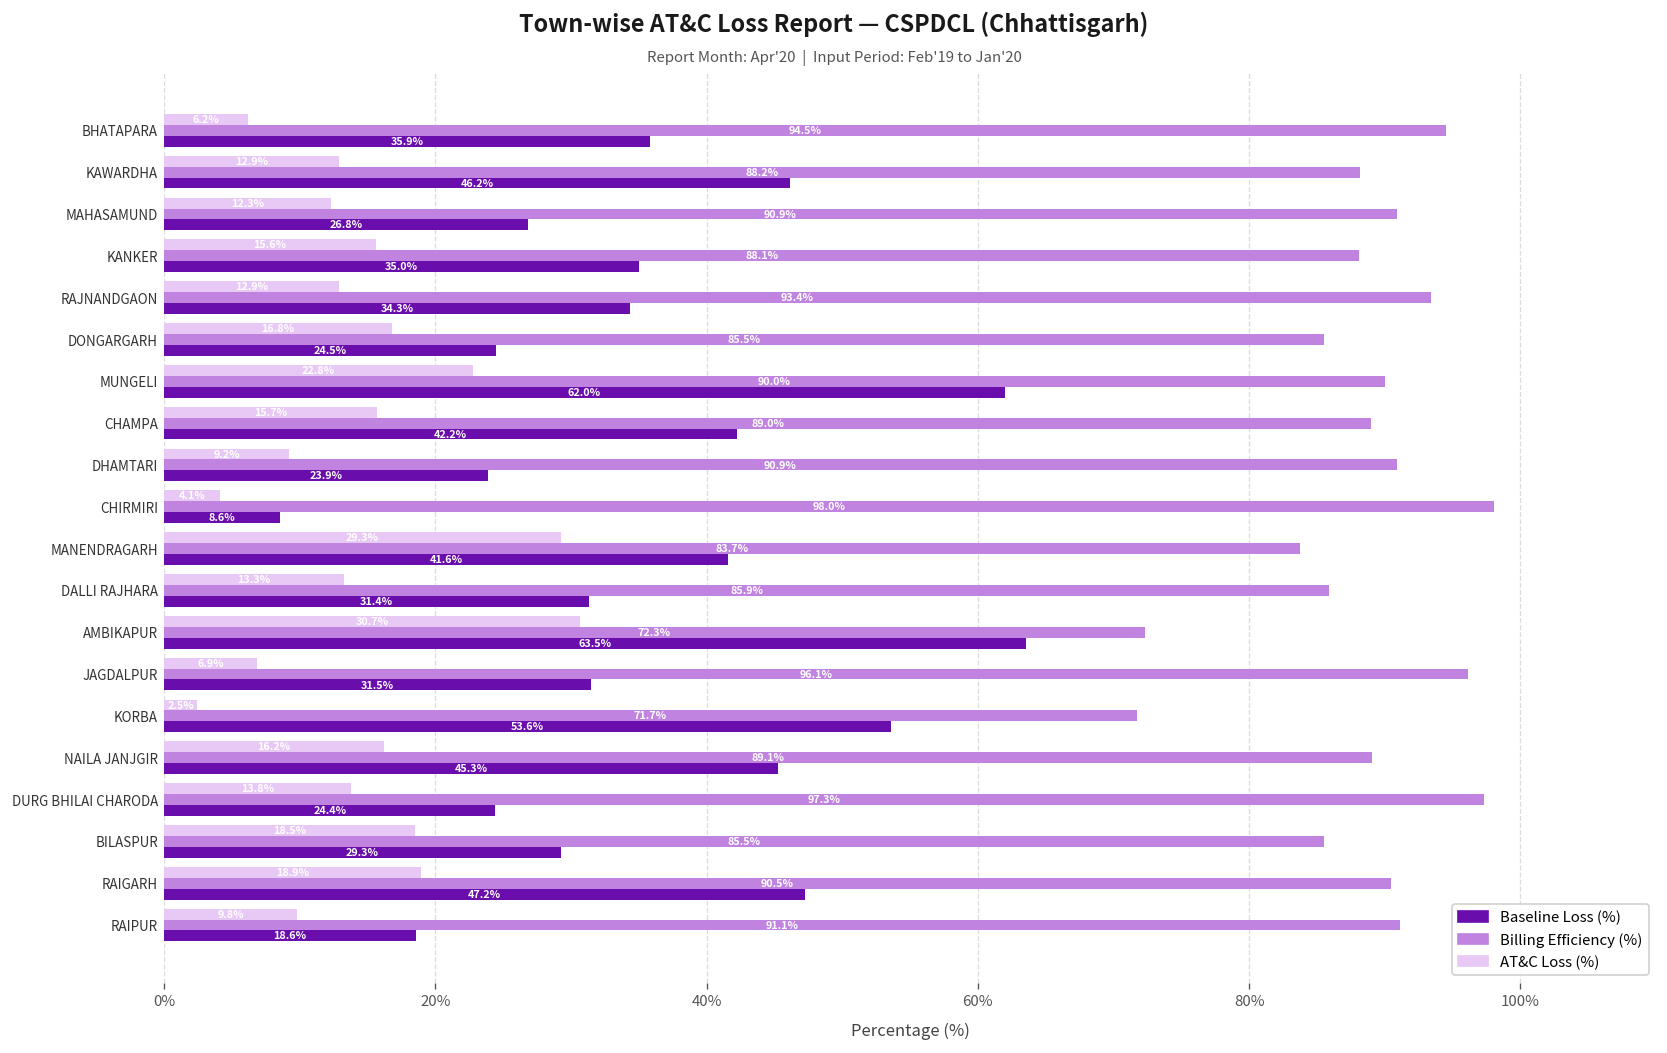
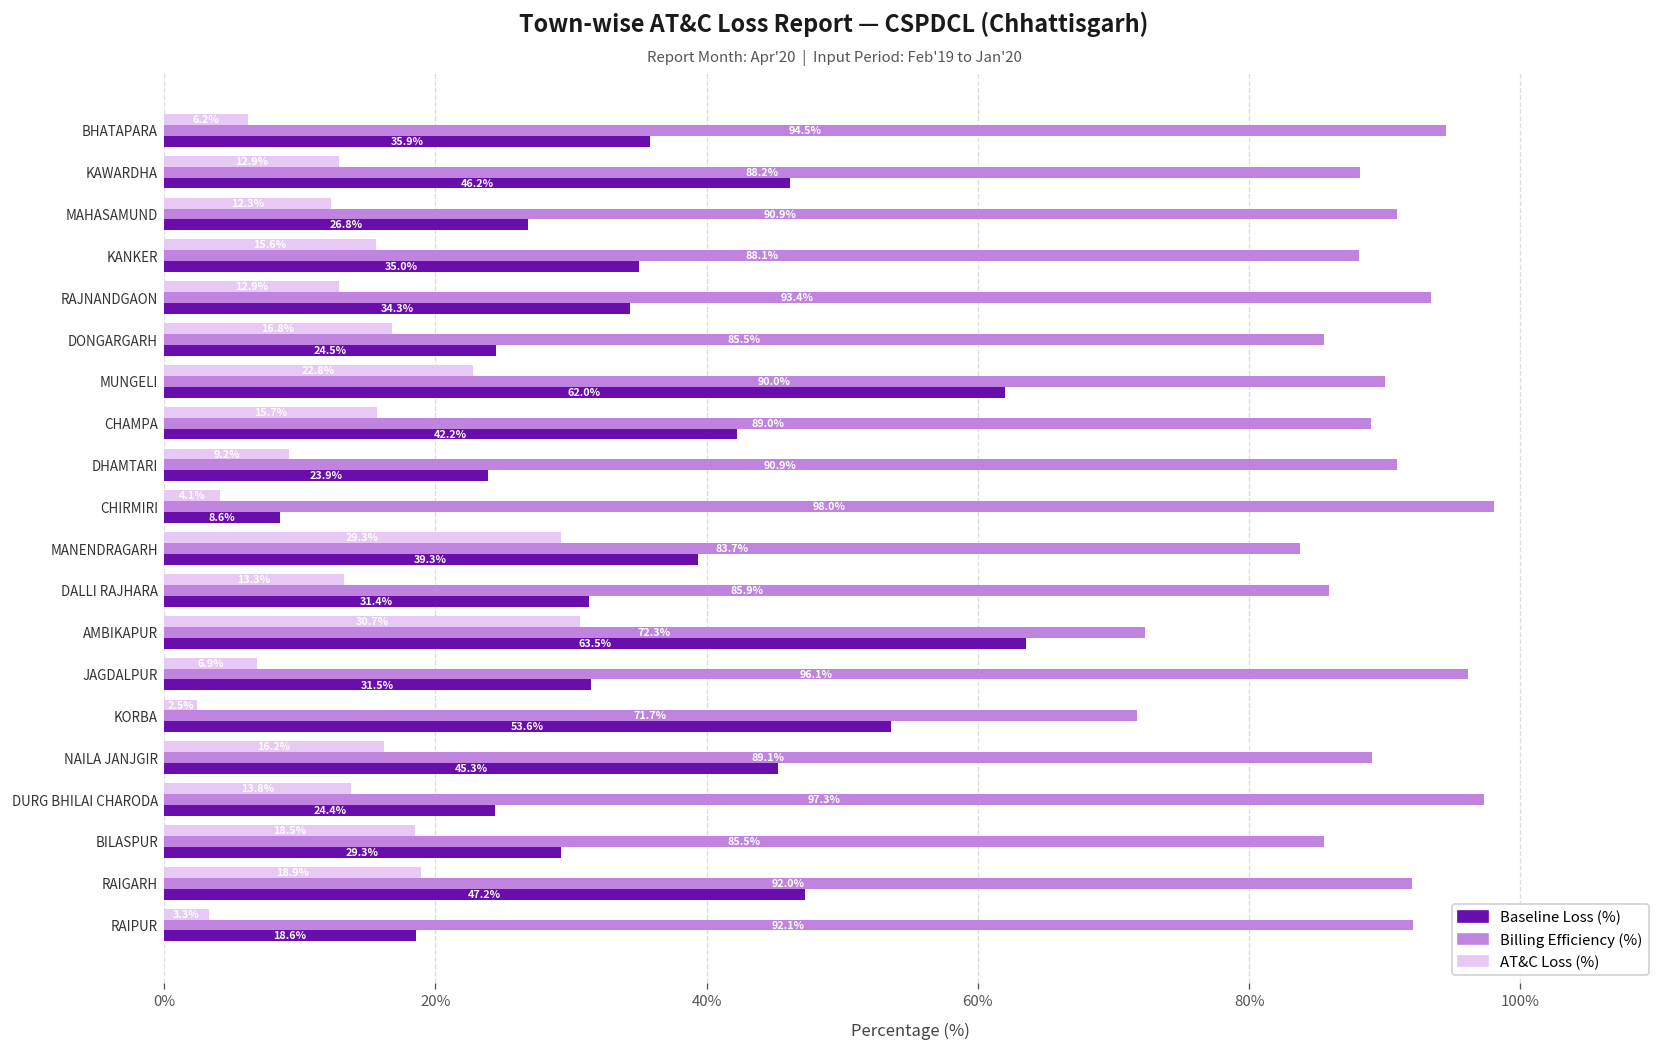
  {
    "Baseline Loss (%)": {
      "BHATAPARA": "35.9%",
      "KAWARDHA": "46.2%",
      "MAHASAMUND": "26.8%",
      "KANKER": "35.0%",
      "RAJNANDGAON": "34.3%",
      "DONGARGARH": "24.5%",
      "MUNGELI": "62.0%",
      "CHAMPA": "42.2%",
      "DHAMTARI": "23.9%",
      "CHIRMIRI": "8.6%",
-     "MANENDRAGARH": "41.6%",
+     "MANENDRAGARH": "39.3%",
      "DALLI RAJHARA": "31.4%",
      "AMBIKAPUR": "63.5%",
      "JAGDALPUR": "31.5%",
      "KORBA": "53.6%",
      "NAILA JANJGIR": "45.3%",
      "DURG BHILAI CHARODA": "24.4%",
      "BILASPUR": "29.3%",
      "RAIGARH": "47.2%",
      "RAIPUR": "18.6%"
    },
    "Billing Efficiency (%)": {
      "BHATAPARA": "94.5%",
      "KAWARDHA": "88.2%",
      "MAHASAMUND": "90.9%",
      "KANKER": "88.1%",
      "RAJNANDGAON": "93.4%",
      "DONGARGARH": "85.5%",
      "MUNGELI": "90.0%",
      "CHAMPA": "89.0%",
      "DHAMTARI": "90.9%",
      "CHIRMIRI": "98.0%",
      "MANENDRAGARH": "83.7%",
      "DALLI RAJHARA": "85.9%",
      "AMBIKAPUR": "72.3%",
      "JAGDALPUR": "96.1%",
      "KORBA": "71.7%",
      "NAILA JANJGIR": "89.1%",
      "DURG BHILAI CHARODA": "97.3%",
      "BILASPUR": "85.5%",
-     "RAIGARH": "90.5%",
-     "RAIPUR": "91.1%"
+     "RAIGARH": "92.0%",
+     "RAIPUR": "92.1%"
    },
    "AT&C Loss (%)": {
      "BHATAPARA": "6.2%",
      "KAWARDHA": "12.9%",
      "MAHASAMUND": "12.3%",
      "KANKER": "15.6%",
      "RAJNANDGAON": "12.9%",
      "DONGARGARH": "16.8%",
      "MUNGELI": "22.8%",
      "CHAMPA": "15.7%",
      "DHAMTARI": "9.2%",
      "CHIRMIRI": "4.1%",
      "MANENDRAGARH": "29.3%",
      "DALLI RAJHARA": "13.3%",
      "AMBIKAPUR": "30.7%",
      "JAGDALPUR": "6.9%",
      "KORBA": "2.5%",
      "NAILA JANJGIR": "16.2%",
      "DURG BHILAI CHARODA": "13.8%",
      "BILASPUR": "18.5%",
      "RAIGARH": "18.9%",
-     "RAIPUR": "9.8%"
+     "RAIPUR": "3.3%"
    }
  }
